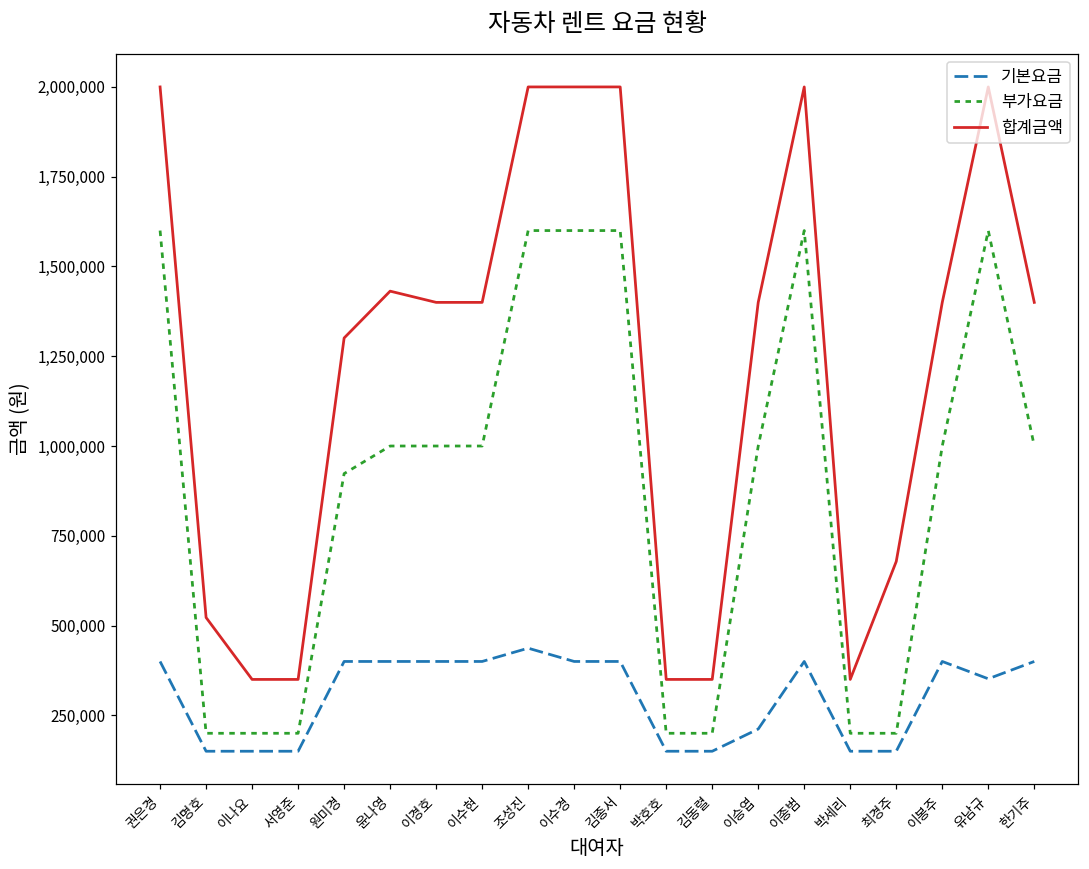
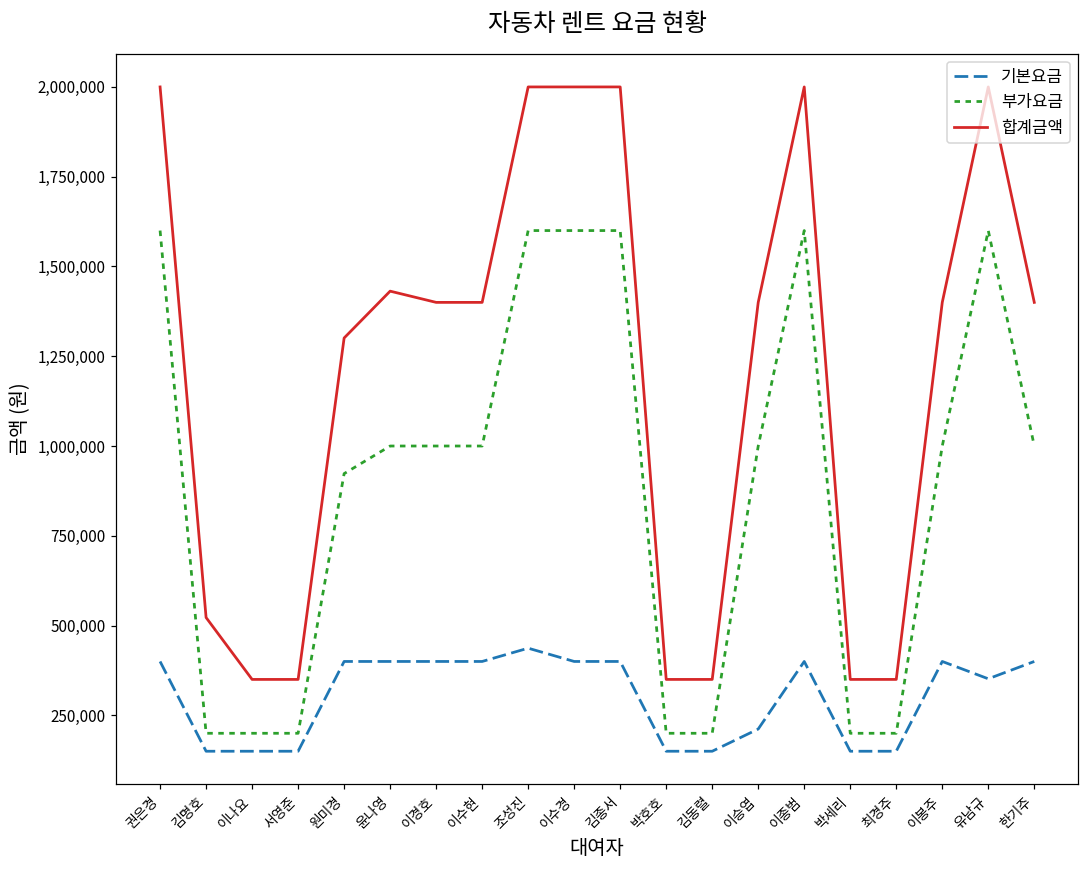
  {
    "기본요금": {
      "권은경": "400,000",
      "김명호": "150,000",
      "이나요": "150,000",
      "서영준": "150,000",
      "원미경": "400,000",
      "윤나영": "400,000",
      "이경호": "400,000",
      "이수현": "400,000",
      "조성진": "440,000",
      "이수경": "400,000",
      "김종서": "400,000",
      "박호호": "150,000",
      "김동렬": "150,000",
      "이승엽": "210,000",
      "이종범": "400,000",
      "박세리": "150,000",
      "최경주": "150,000",
      "이봉주": "400,000",
      "유남규": "350,000",
      "한기주": "400,000"
    },
    "부가요금": {
      "권은경": "1,600,000",
      "김명호": "200,000",
      "이나요": "200,000",
      "서영준": "200,000",
      "원미경": "920,000",
      "윤나영": "1,000,000",
      "이경호": "1,000,000",
      "이수현": "1,000,000",
      "조성진": "1,600,000",
      "이수경": "1,600,000",
      "김종서": "1,600,000",
      "박호호": "200,000",
      "김동렬": "200,000",
      "이승엽": "1,000,000",
      "이종범": "1,600,000",
      "박세리": "200,000",
      "최경주": "200,000",
      "이봉주": "1,000,000",
      "유남규": "1,600,000",
      "한기주": "1,000,000"
    },
    "합계금액": {
      "권은경": "2,000,000",
      "김명호": "520,000",
      "이나요": "350,000",
      "서영준": "350,000",
      "원미경": "1,300,000",
      "윤나영": "1,430,000",
      "이경호": "1,400,000",
      "이수현": "1,400,000",
      "조성진": "2,000,000",
      "이수경": "2,000,000",
      "김종서": "2,000,000",
      "박호호": "350,000",
      "김동렬": "350,000",
      "이승엽": "1,400,000",
      "이종범": "2,000,000",
      "박세리": "350,000",
-     "최경주": "680,000",
+     "최경주": "350,000",
      "이봉주": "1,400,000",
      "한기주": "1,400,000"
    }
  }
